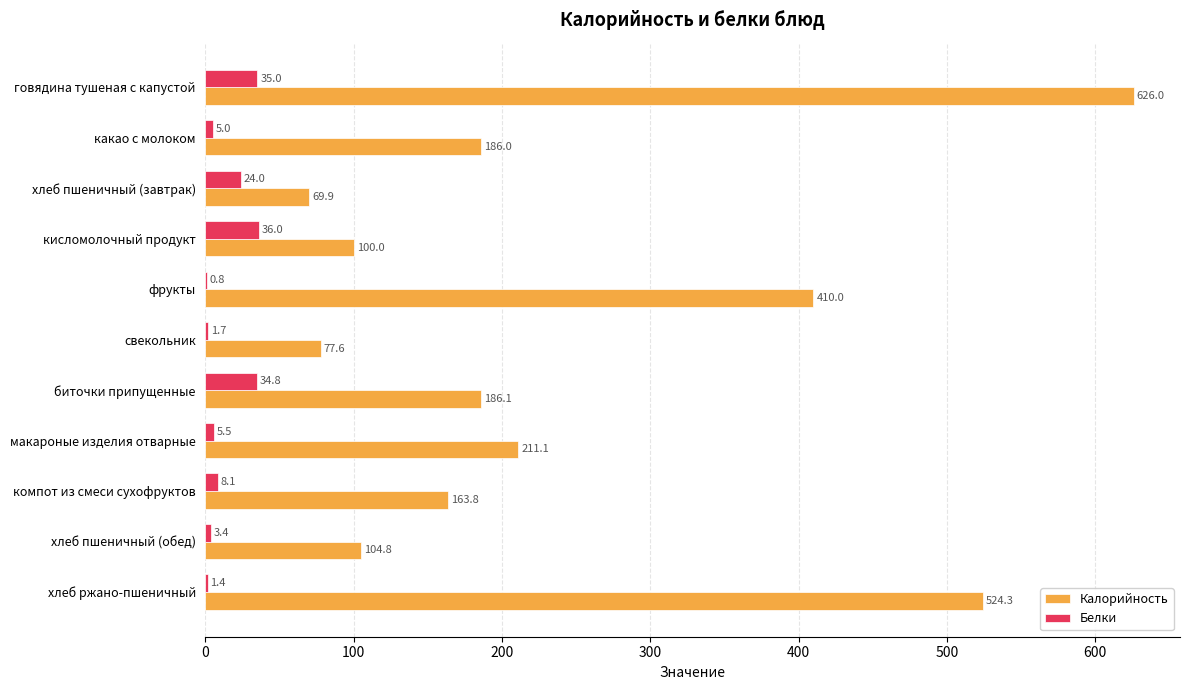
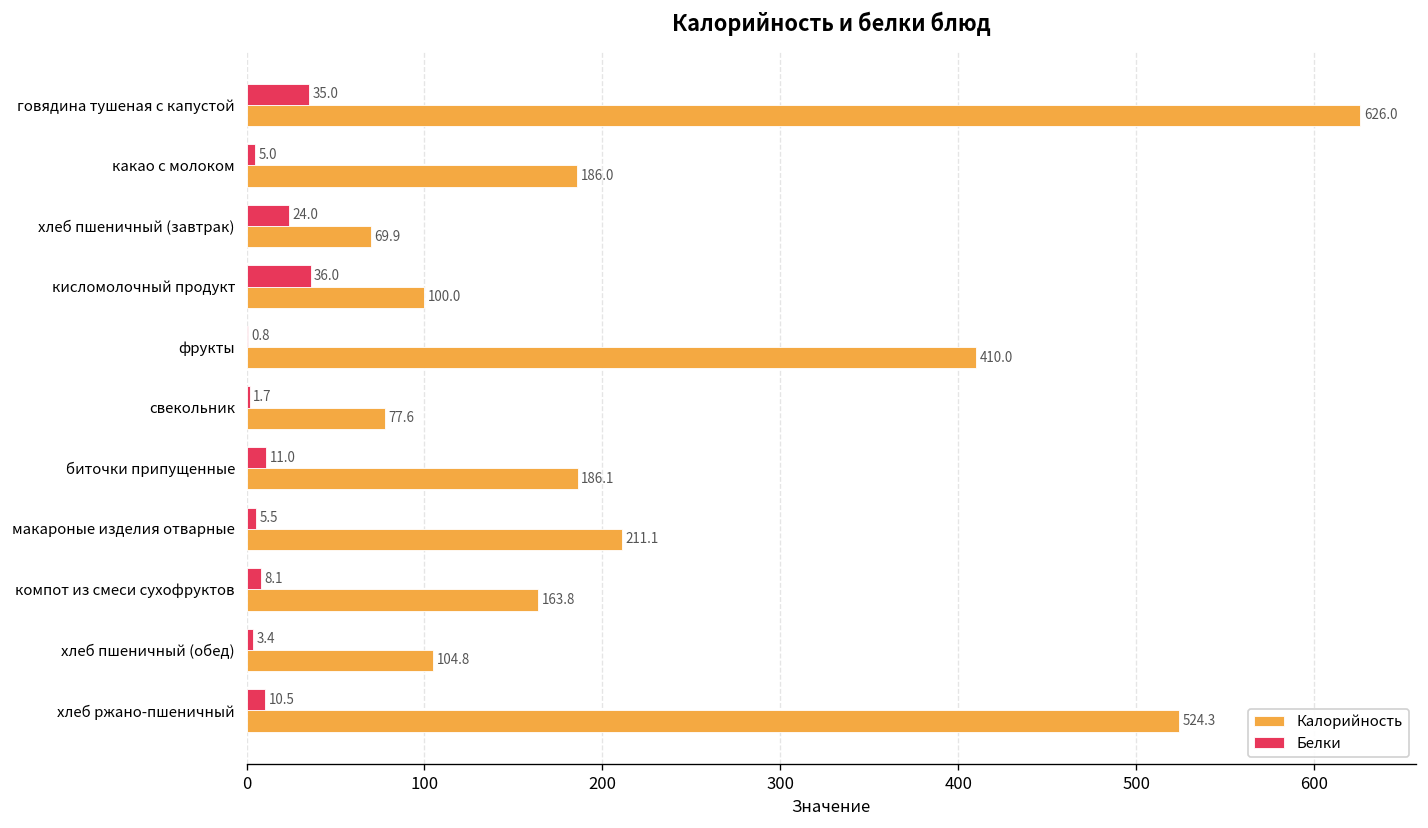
  {
    "Калорийность": {
      "говядина тушеная с капустой": 626.0,
      "какао с молоком": 186.0,
      "хлеб пшеничный (завтрак)": 69.9,
      "кисломолочный продукт": 100.0,
      "фрукты": 410.0,
      "свекольник": 77.6,
      "биточки припущенные": 186.1,
      "макароные изделия отварные": 211.1,
      "компот из смеси сухофруктов": 163.8,
      "хлеб пшеничный (обед)": 104.8,
      "хлеб ржано-пшеничный": 524.3
    },
    "Белки": {
      "говядина тушеная с капустой": 35.0,
      "какао с молоком": 5.0,
      "хлеб пшеничный (завтрак)": 24.0,
      "кисломолочный продукт": 36.0,
      "фрукты": 0.8,
      "свекольник": 1.7,
-     "биточки припущенные": 34.8,
+     "биточки припущенные": 11.0,
      "макароные изделия отварные": 5.5,
      "компот из смеси сухофруктов": 8.1,
      "хлеб пшеничный (обед)": 3.4,
-     "хлеб ржано-пшеничный": 1.4
+     "хлеб ржано-пшеничный": 10.5
    }
  }
